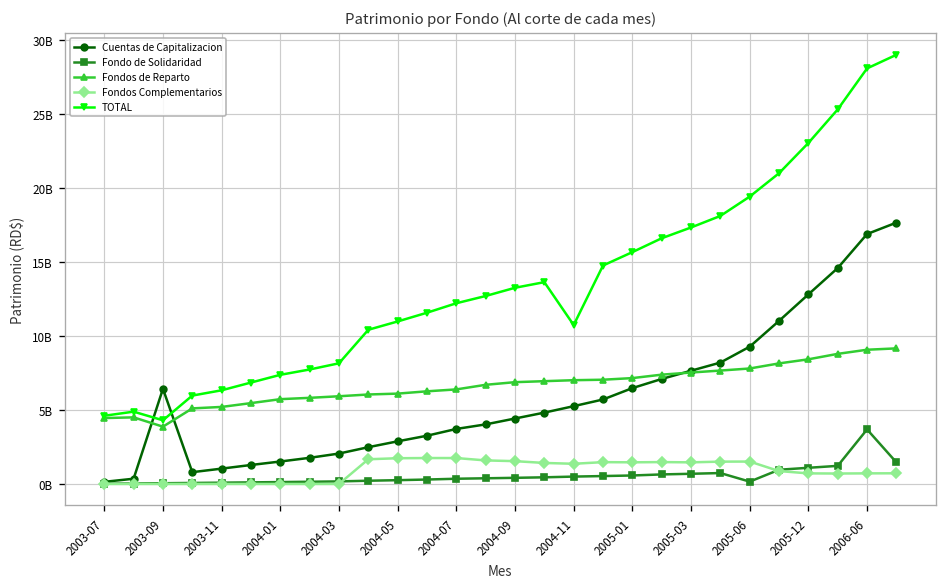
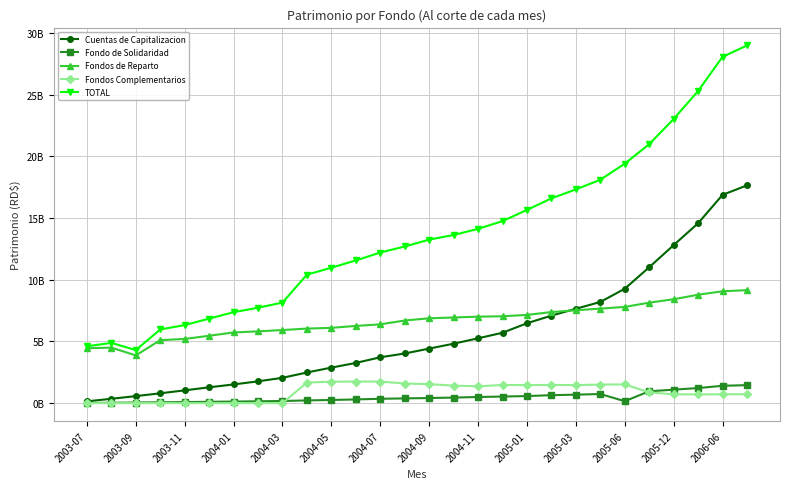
  {
    "Cuentas de Capitalizacion": {
-     "2003-09": 6400000000,
+     "2003-09": 600000000,
      "2003-11": 1000000000,
      "2004-01": 1500000000,
      "2004-03": 2100000000,
      "2004-05": 2900000000,
      "2004-07": 3700000000,
      "2004-09": 4400000000,
      "2004-11": 5300000000,
      "2005-01": 6500000000,
      "2005-06": 9300000000,
      "2005-12": 12800000000,
      "2006-06": 16900000000
    },
    "Fondo de Solidaridad": {
      "2004-05": 300000000,
      "2004-07": 400000000,
      "2004-09": 400000000,
      "2004-11": 500000000,
      "2005-01": 600000000,
      "2005-03": 700000000,
      "2005-06": 200000000,
      "2005-12": 1100000000,
-     "2006-06": 3700000000
+     "2006-06": 1400000000
    },
    "Fondos de Reparto": {
      "2003-09": 3900000000,
      "2003-11": 5200000000,
      "2004-01": 5700000000,
      "2004-03": 5900000000,
      "2004-05": 6100000000,
      "2004-07": 6400000000,
      "2004-09": 6900000000,
      "2004-11": 7000000000,
      "2005-01": 7200000000,
      "2005-06": 7800000000,
      "2005-12": 8400000000,
      "2006-06": 9100000000
    },
    "Fondos Complementarios": {
      "2004-05": 1700000000,
      "2004-07": 1700000000,
      "2004-09": 1500000000,
      "2004-11": 1400000000,
      "2005-01": 1500000000,
      "2005-03": 1500000000,
      "2005-06": 1500000000,
      "2005-12": 700000000,
      "2006-06": 700000000
    },
    "TOTAL": {
      "2003-09": 4300000000,
      "2003-11": 6300000000,
      "2004-01": 7400000000,
      "2004-03": 8200000000,
      "2004-05": 11000000000,
      "2004-07": 12200000000,
      "2004-09": 13300000000,
-     "2004-11": 10700000000,
+     "2004-11": 14100000000,
      "2005-01": 15700000000,
      "2005-03": 17300000000,
      "2005-06": 19400000000,
      "2005-12": 23000000000,
      "2006-06": 28100000000
    }
  }
